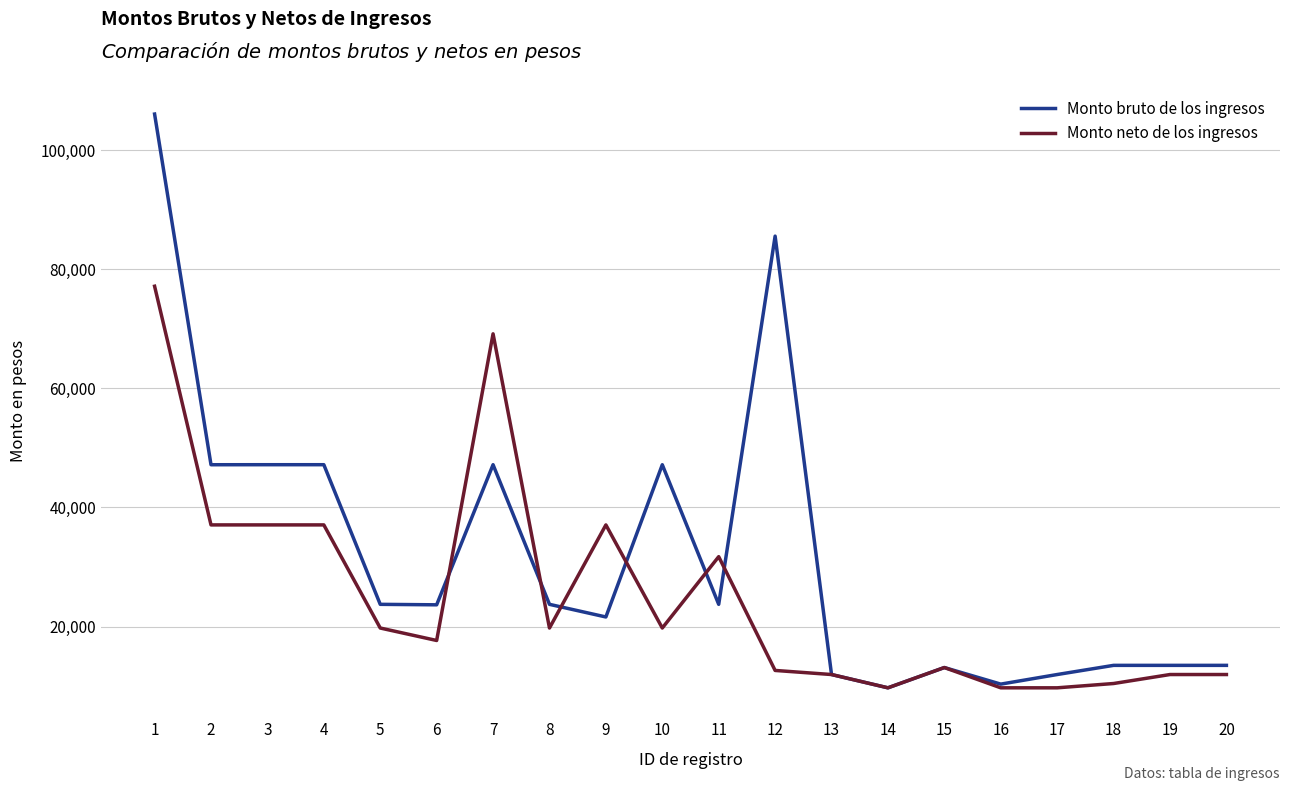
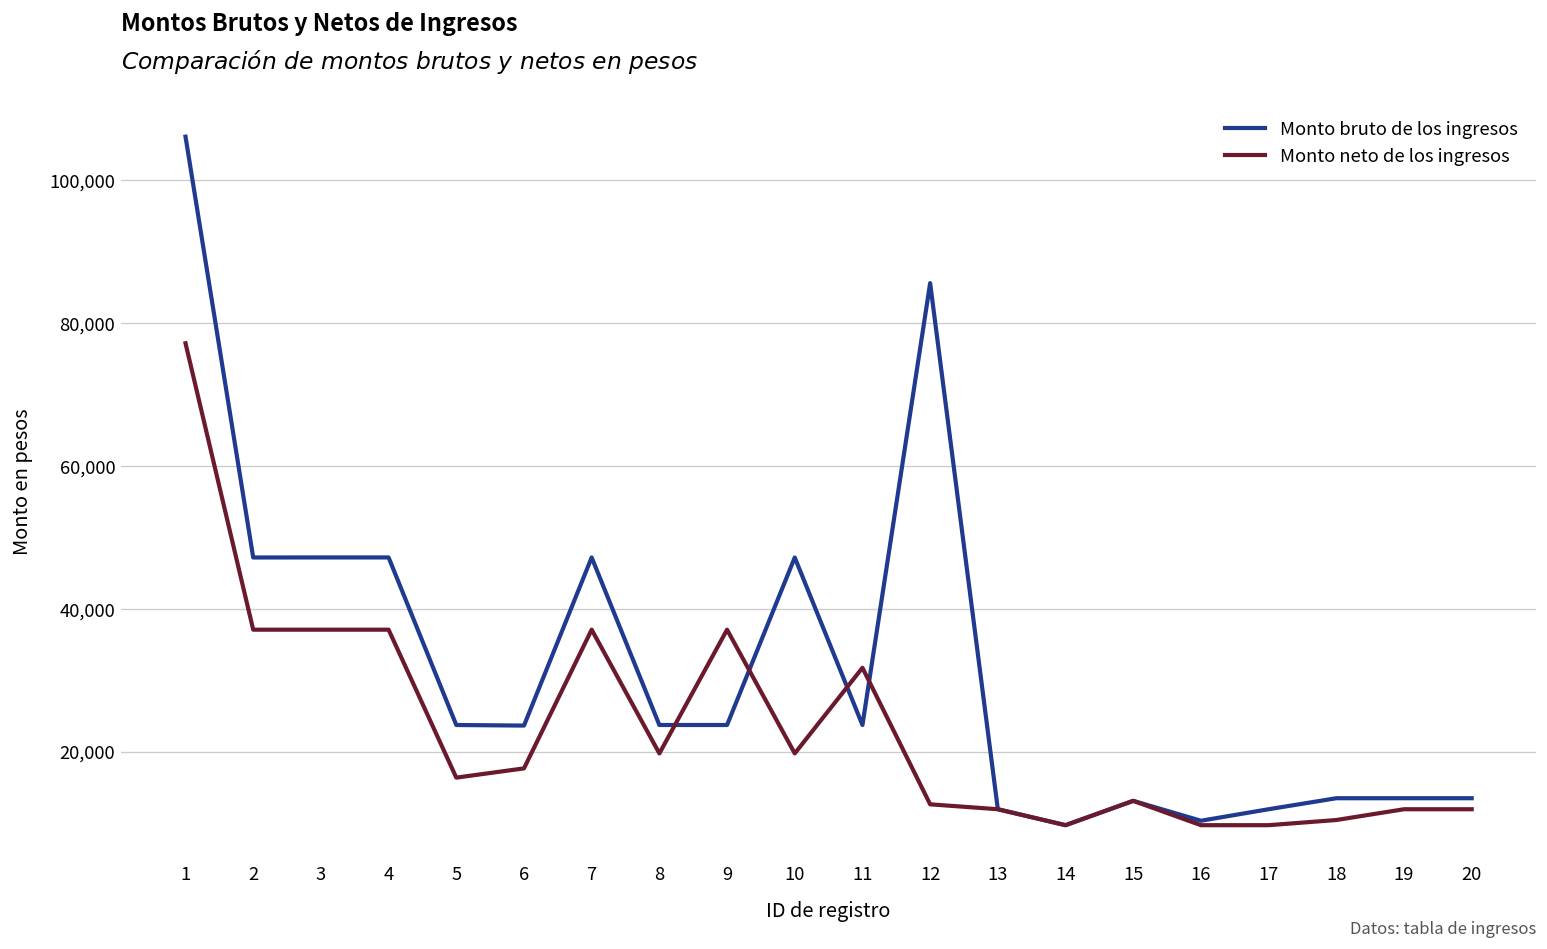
  {
    "Monto bruto de los ingresos": {
      "1": "106,000",
      "2": "47,000",
      "3": "47,000",
      "4": "47,000",
      "5": "24,000",
      "6": "24,000",
      "7": "47,000",
      "8": "24,000",
-     "9": "22,000",
+     "9": "24,000",
      "10": "47,000",
      "11": "24,000",
      "12": "86,000",
      "16": "10,000",
      "17": "12,000",
      "18": "13,000",
      "19": "13,000",
      "20": "13,000"
    },
    "Monto neto de los ingresos": {
      "1": "77,000",
      "2": "37,000",
      "3": "37,000",
      "4": "37,000",
-     "5": "20,000",
+     "5": "16,000",
      "6": "18,000",
-     "7": "69,000",
+     "7": "37,000",
      "8": "20,000",
      "9": "37,000",
      "10": "20,000",
      "11": "32,000",
      "12": "13,000",
      "16": "10,000",
      "17": "10,000",
      "18": "10,000",
      "19": "12,000",
      "20": "12,000"
    }
  }
